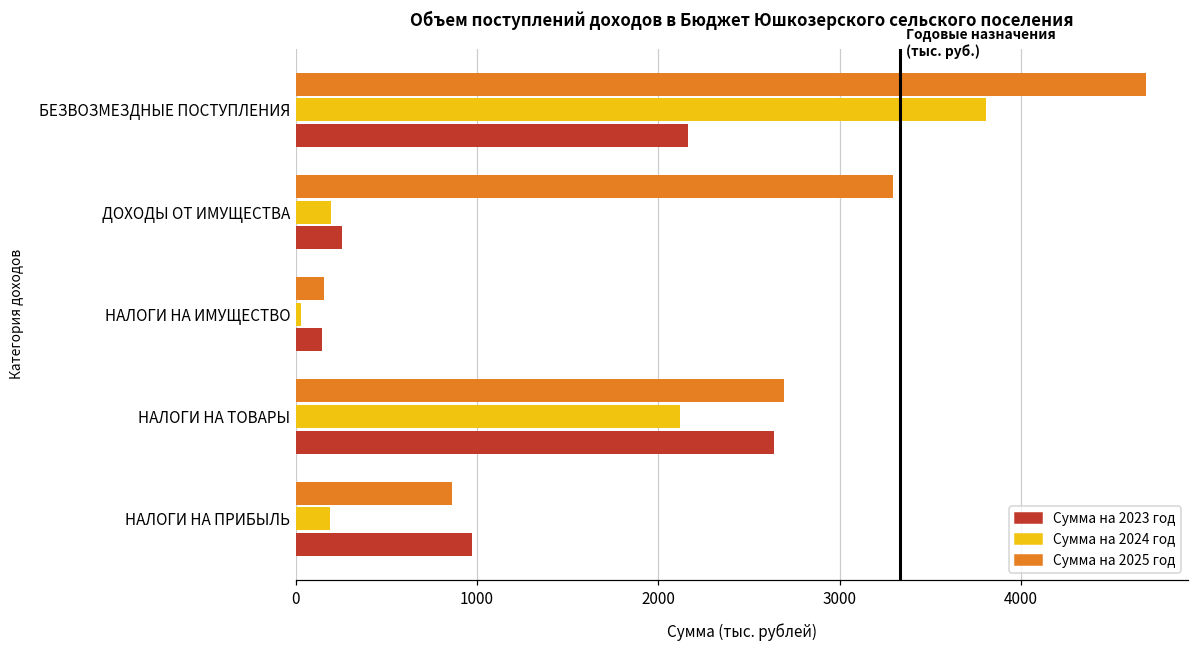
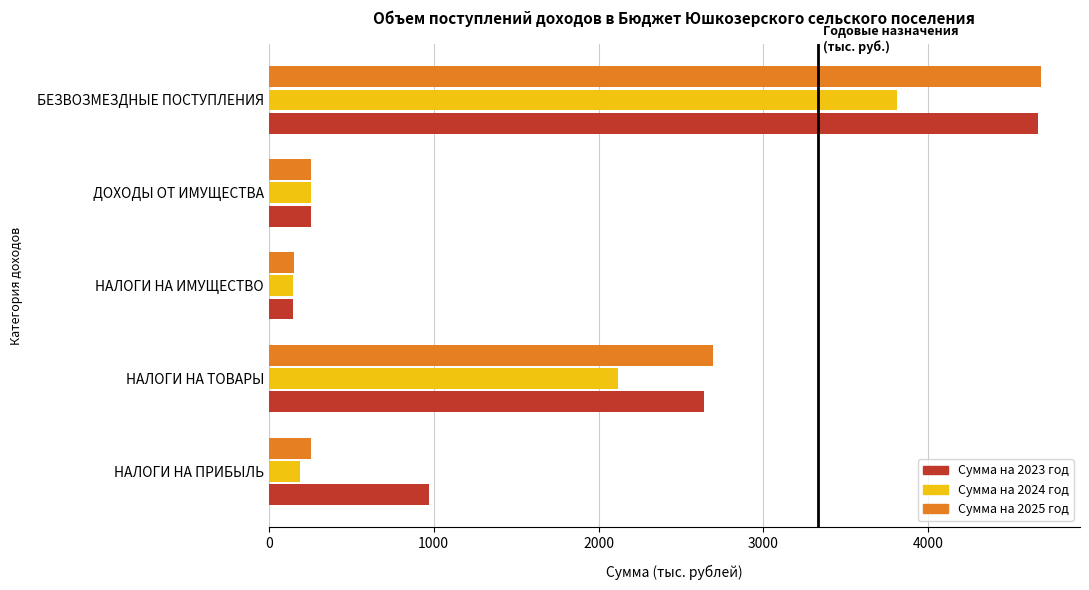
  {
    "Сумма на 2023 год": {
-     "БЕЗВОЗМЕЗДНЫЕ ПОСТУПЛЕНИЯ": 2160,
+     "БЕЗВОЗМЕЗДНЫЕ ПОСТУПЛЕНИЯ": 4670,
      "ДОХОДЫ ОТ ИМУЩЕСТВА": 250,
      "НАЛОГИ НА ИМУЩЕСТВО": 150,
      "НАЛОГИ НА ТОВАРЫ": 2640,
      "НАЛОГИ НА ПРИБЫЛЬ": 970
    },
    "Сумма на 2024 год": {
      "БЕЗВОЗМЕЗДНЫЕ ПОСТУПЛЕНИЯ": 3810,
-     "ДОХОДЫ ОТ ИМУЩЕСТВА": 200,
-     "НАЛОГИ НА ИМУЩЕСТВО": 30,
+     "ДОХОДЫ ОТ ИМУЩЕСТВА": 250,
+     "НАЛОГИ НА ИМУЩЕСТВО": 150,
      "НАЛОГИ НА ТОВАРЫ": 2120,
      "НАЛОГИ НА ПРИБЫЛЬ": 190
    },
    "Сумма на 2025 год": {
      "БЕЗВОЗМЕЗДНЫЕ ПОСТУПЛЕНИЯ": 4690,
-     "ДОХОДЫ ОТ ИМУЩЕСТВА": 3290,
+     "ДОХОДЫ ОТ ИМУЩЕСТВА": 250,
      "НАЛОГИ НА ИМУЩЕСТВО": 150,
      "НАЛОГИ НА ТОВАРЫ": 2700,
-     "НАЛОГИ НА ПРИБЫЛЬ": 860
+     "НАЛОГИ НА ПРИБЫЛЬ": 260
    }
  }
